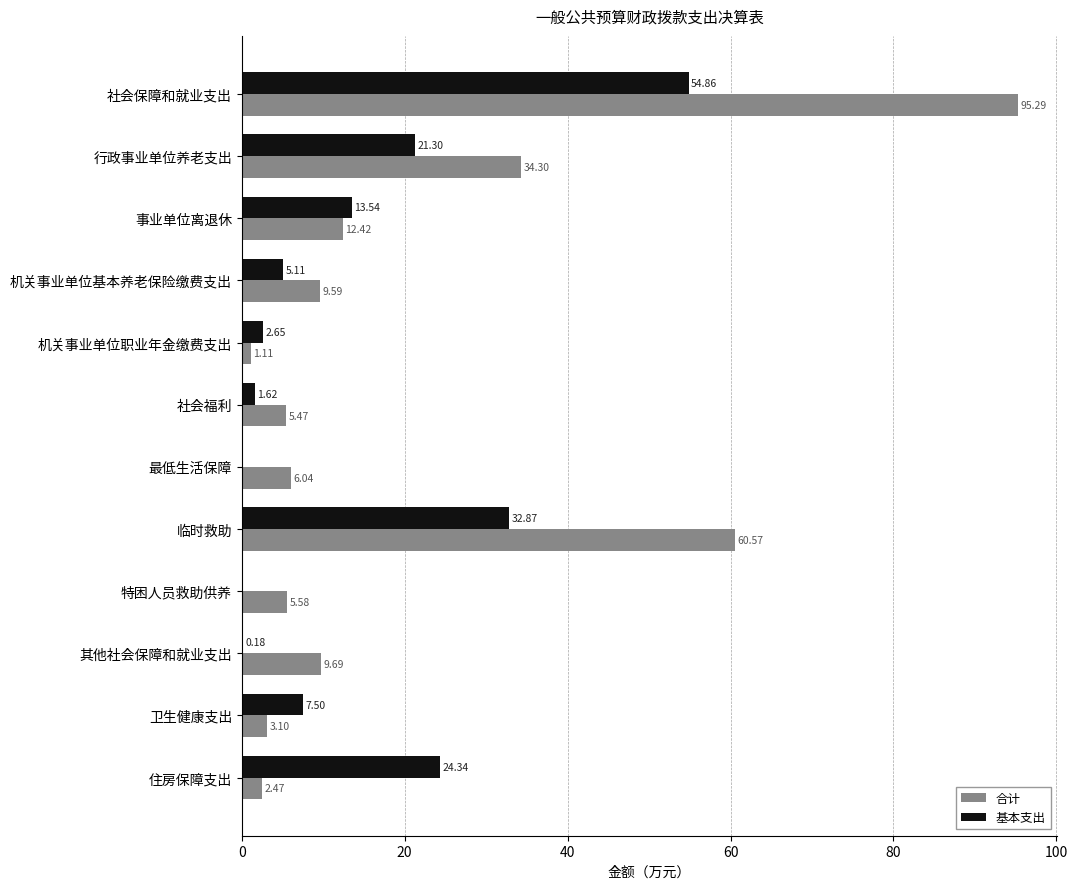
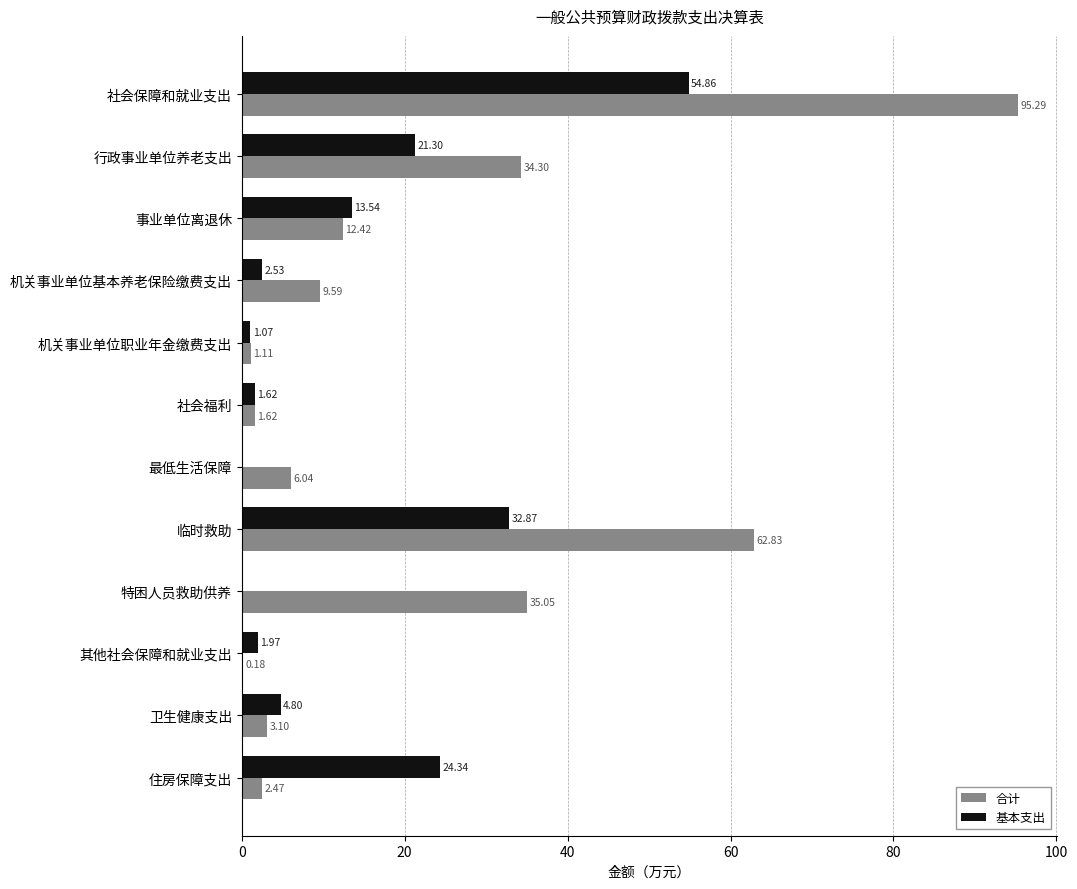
  {
    "合计": {
      "社会保障和就业支出": 95.29,
      "行政事业单位养老支出": 34.30,
      "事业单位离退休": 12.42,
      "机关事业单位基本养老保险缴费支出": 9.59,
      "机关事业单位职业年金缴费支出": 1.11,
-     "社会福利": 5.47,
+     "社会福利": 1.62,
      "最低生活保障": 6.04,
-     "临时救助": 60.57,
-     "特困人员救助供养": 5.58,
-     "其他社会保障和就业支出": 9.69,
+     "临时救助": 62.83,
+     "特困人员救助供养": 35.05,
+     "其他社会保障和就业支出": 0.18,
      "卫生健康支出": 3.10,
      "住房保障支出": 2.47
    },
    "基本支出": {
      "社会保障和就业支出": 54.86,
      "行政事业单位养老支出": 21.30,
      "事业单位离退休": 13.54,
-     "机关事业单位基本养老保险缴费支出": 5.11,
-     "机关事业单位职业年金缴费支出": 2.65,
+     "机关事业单位基本养老保险缴费支出": 2.53,
+     "机关事业单位职业年金缴费支出": 1.07,
      "社会福利": 1.62,
      "临时救助": 32.87,
-     "其他社会保障和就业支出": 0.18,
-     "卫生健康支出": 7.50,
+     "其他社会保障和就业支出": 1.97,
+     "卫生健康支出": 4.80,
      "住房保障支出": 24.34
    }
  }
